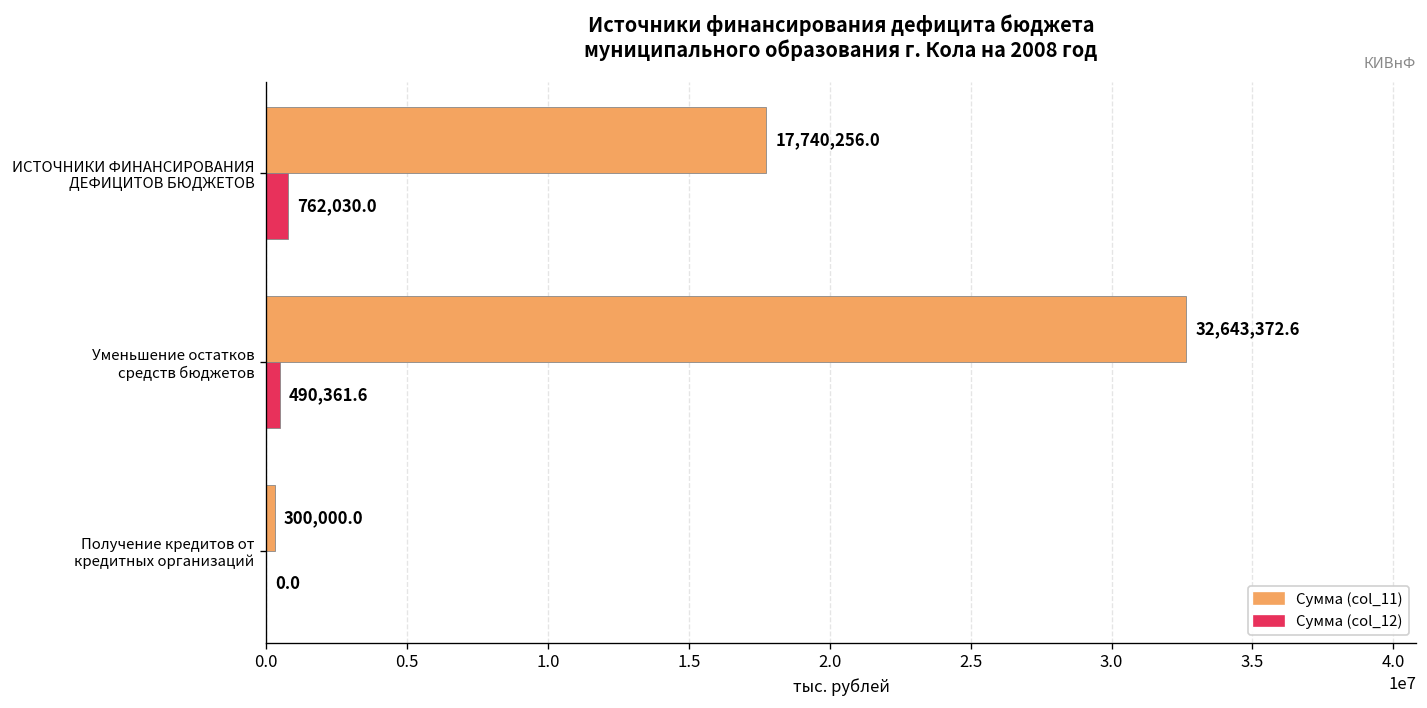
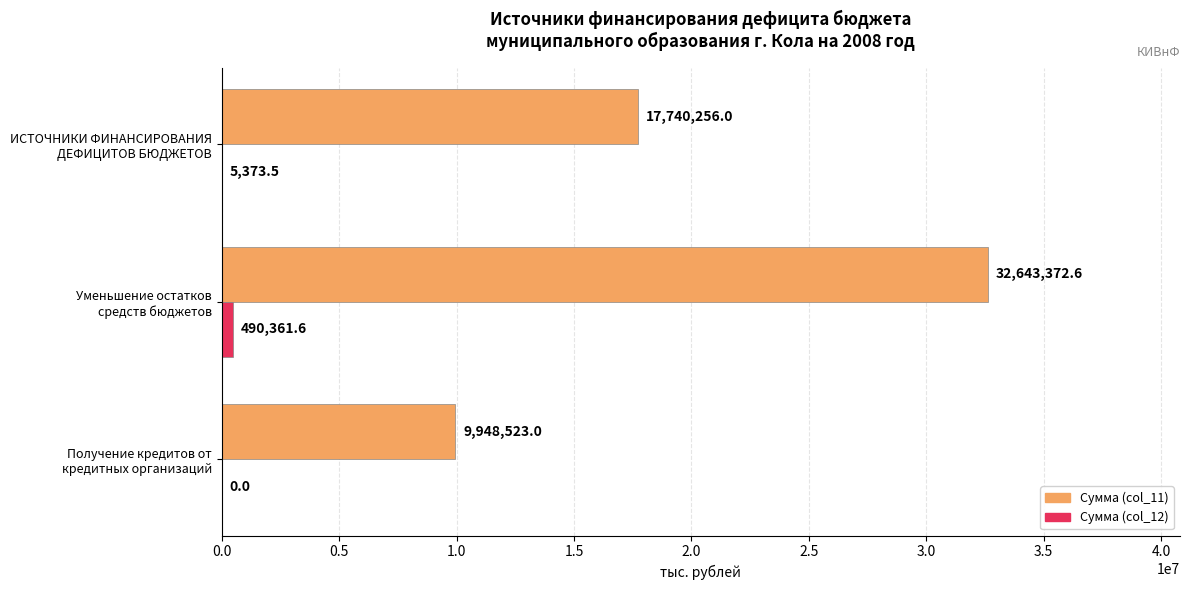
  {
    "Сумма (col_11)": {
      "ИСТОЧНИКИ ФИНАНСИРОВАНИЯ ДЕФИЦИТОВ БЮДЖЕТОВ": "17,740,256.0",
      "Уменьшение остатков средств бюджетов": "32,643,372.6",
-     "Получение кредитов от кредитных организаций": "300,000.0"
+     "Получение кредитов от кредитных организаций": "9,948,523.0"
    },
    "Сумма (col_12)": {
-     "ИСТОЧНИКИ ФИНАНСИРОВАНИЯ ДЕФИЦИТОВ БЮДЖЕТОВ": "762,030.0",
+     "ИСТОЧНИКИ ФИНАНСИРОВАНИЯ ДЕФИЦИТОВ БЮДЖЕТОВ": "5,373.5",
      "Уменьшение остатков средств бюджетов": "490,361.6",
      "Получение кредитов от кредитных организаций": "0.0"
    }
  }
